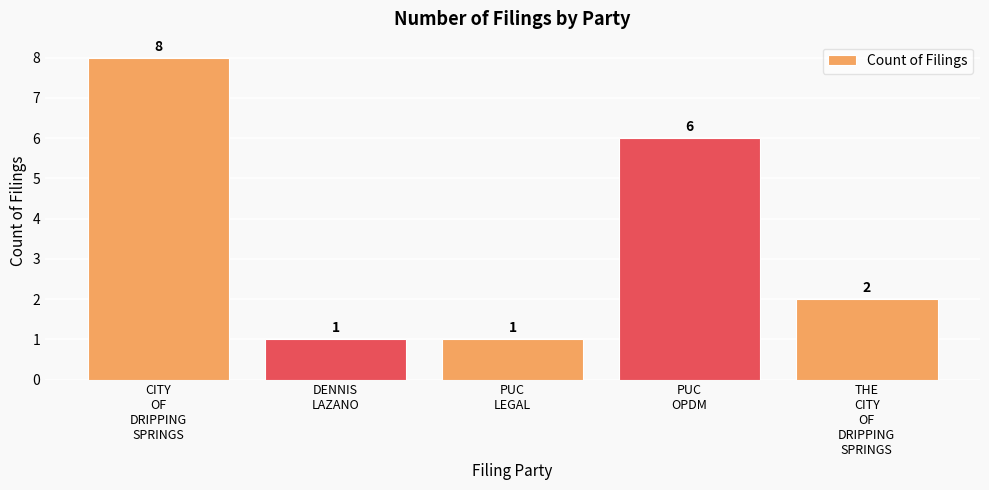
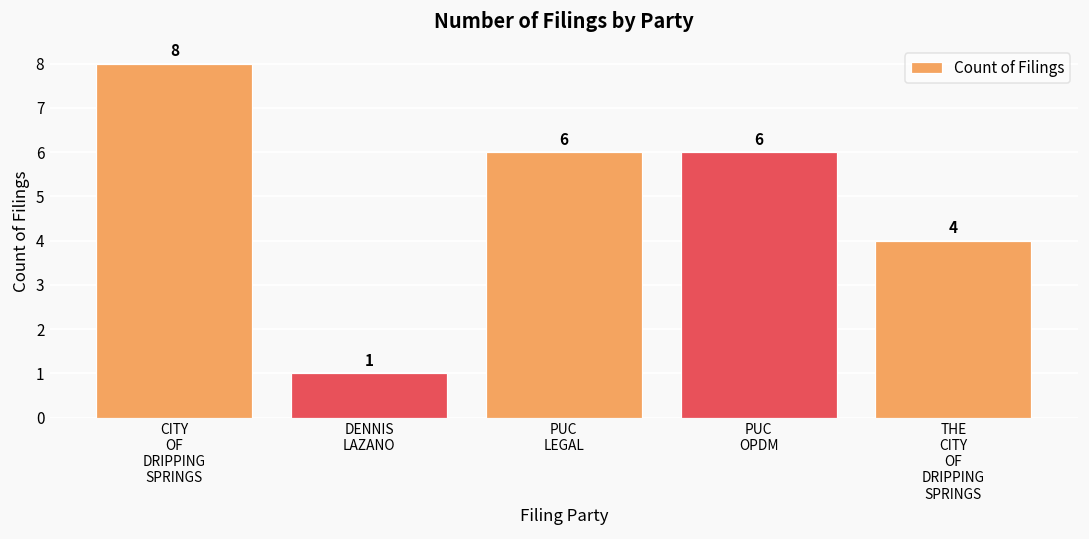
  {
    "CITY OF DRIPPING SPRINGS": 8,
    "DENNIS LAZANO": 1,
-   "PUC LEGAL": 1,
+   "PUC LEGAL": 6,
    "PUC OPDM": 6,
-   "THE CITY OF DRIPPING SPRINGS": 2
+   "THE CITY OF DRIPPING SPRINGS": 4
  }
